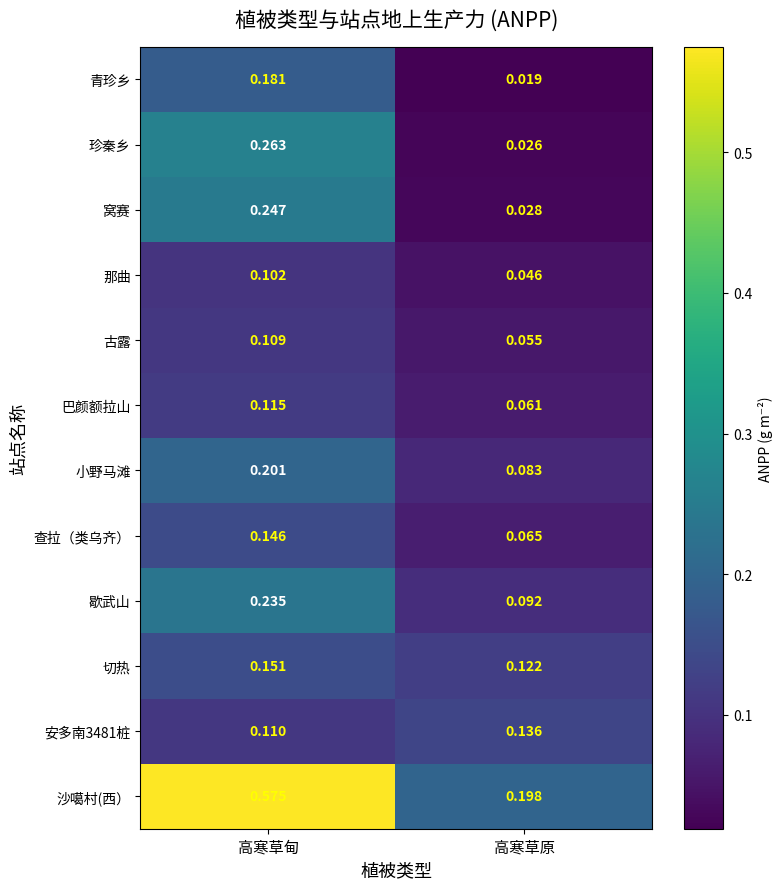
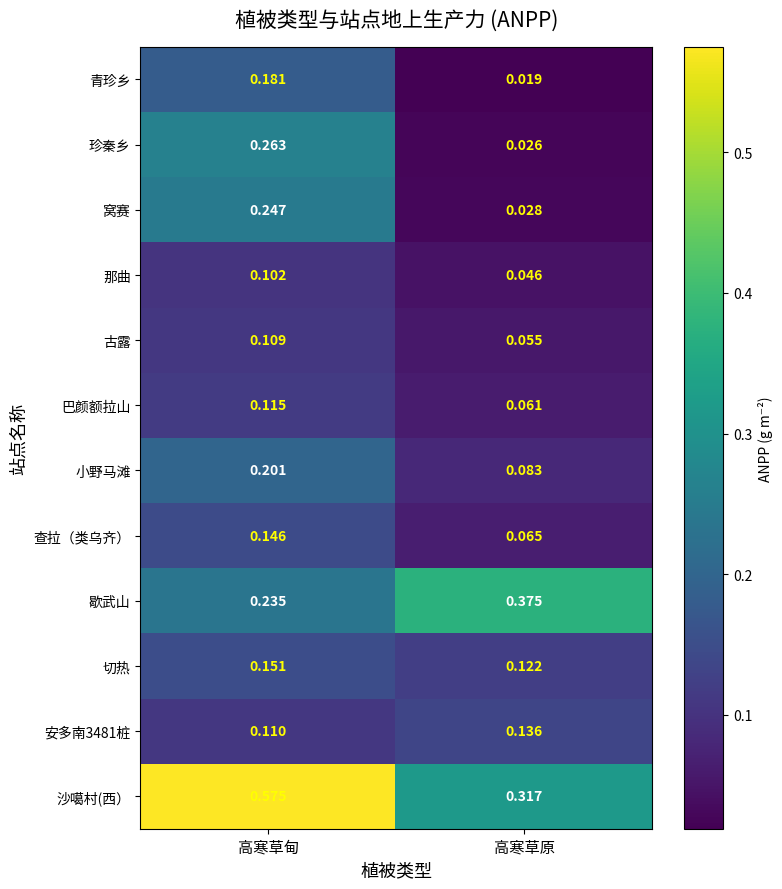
  {
    "青珍乡": {
      "高寒草甸": 0.181,
      "高寒草原": 0.019
    },
    "珍秦乡": {
      "高寒草甸": 0.263,
      "高寒草原": 0.026
    },
    "窝赛": {
      "高寒草甸": 0.247,
      "高寒草原": 0.028
    },
    "那曲": {
      "高寒草甸": 0.102,
      "高寒草原": 0.046
    },
    "古露": {
      "高寒草甸": 0.109,
      "高寒草原": 0.055
    },
    "巴颜额拉山": {
      "高寒草甸": 0.115,
      "高寒草原": 0.061
    },
    "小野马滩": {
      "高寒草甸": 0.201,
      "高寒草原": 0.083
    },
    "查拉（类乌齐）": {
      "高寒草甸": 0.146,
      "高寒草原": 0.065
    },
    "歇武山": {
      "高寒草甸": 0.235,
-     "高寒草原": 0.092
+     "高寒草原": 0.375
    },
    "切热": {
      "高寒草甸": 0.151,
      "高寒草原": 0.122
    },
    "安多南3481桩": {
      "高寒草甸": 0.110,
      "高寒草原": 0.136
    },
    "沙噶村(西）": {
-     "高寒草原": 0.198
+     "高寒草原": 0.317
    }
  }
